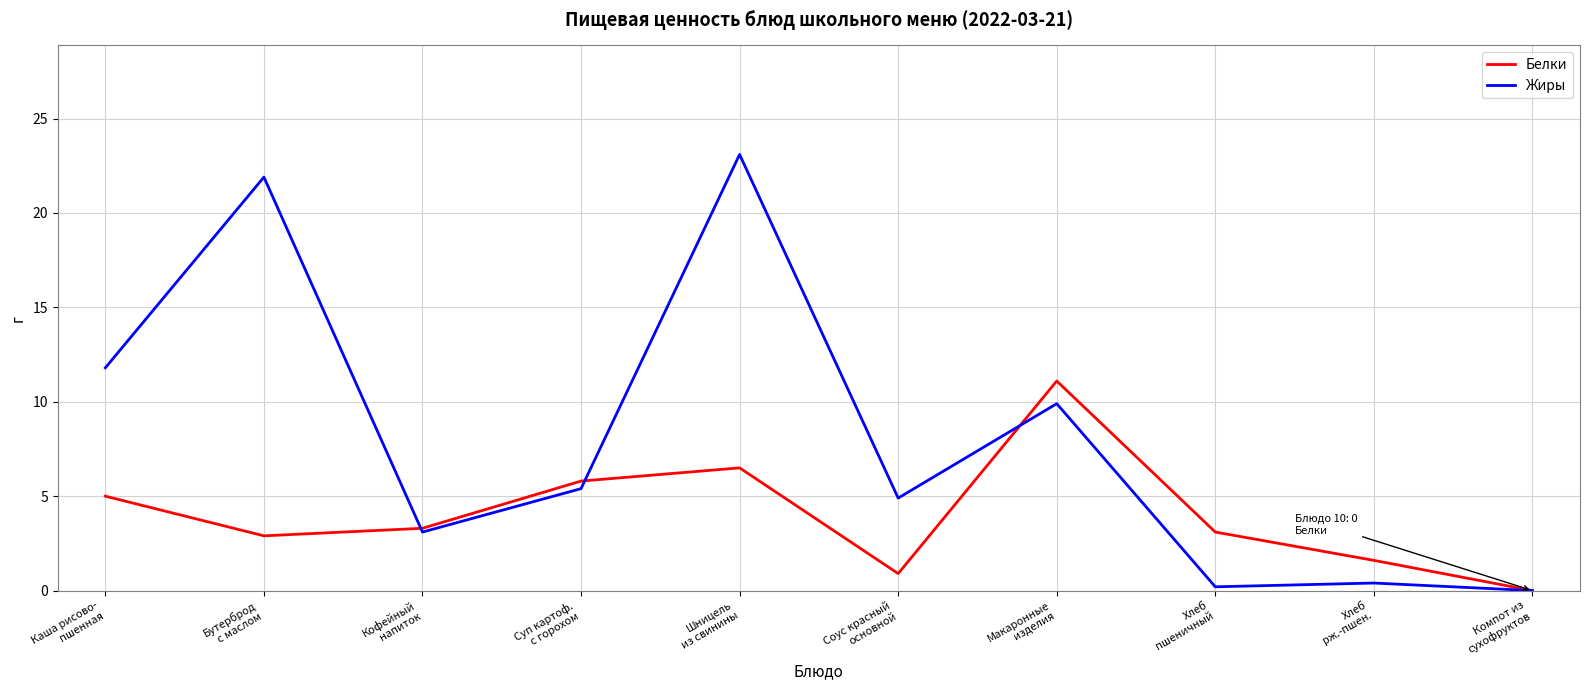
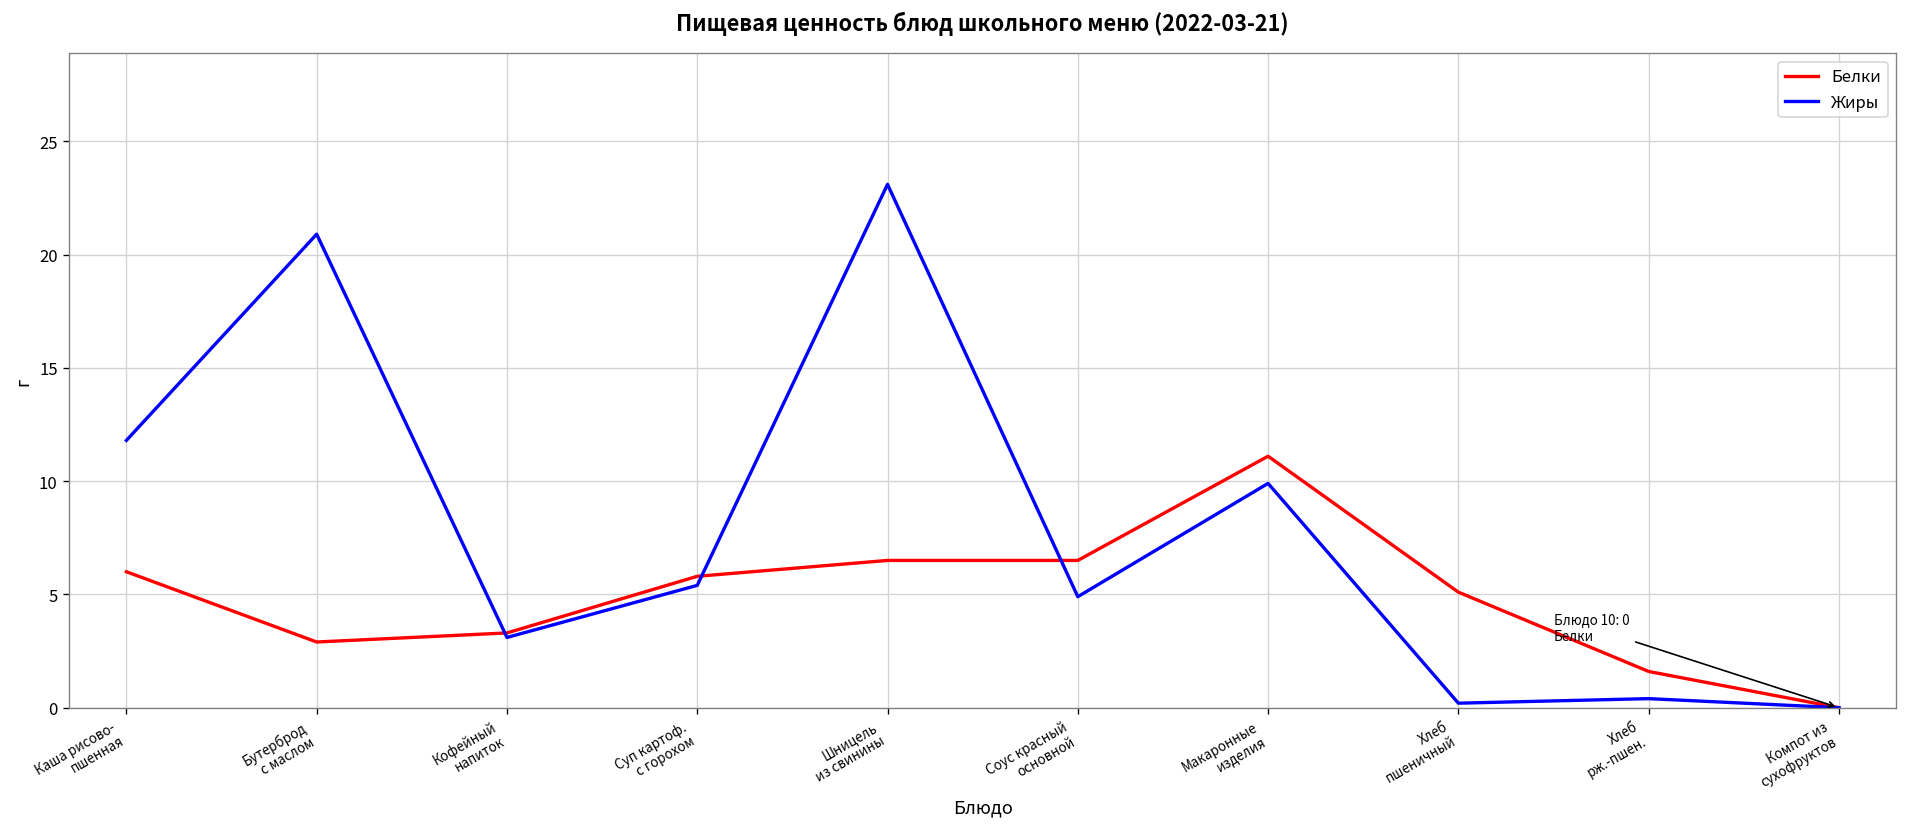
  {
    "Белки": {
-     "Каша рисово- пшенная": 5,
+     "Каша рисово- пшенная": 6,
      "Бутерброд с маслом": 2.9,
      "Кофейный напиток": 3.3,
      "Суп картоф. с горохом": 5.8,
      "Шницель из свинины": 6.5,
-     "Соус красный основной": 0.9,
+     "Соус красный основной": 6.5,
      "Макаронные изделия": 11.1,
-     "Хлеб пшеничный": 3.1
+     "Хлеб пшеничный": 5.1
    },
    "Жиры": {
      "Каша рисово- пшенная": 11.8,
-     "Бутерброд с маслом": 21.9,
+     "Бутерброд с маслом": 20.9,
      "Кофейный напиток": 3.1,
      "Суп картоф. с горохом": 5.4,
      "Шницель из свинины": 23.1,
      "Соус красный основной": 4.9,
      "Макаронные изделия": 9.9,
      "Хлеб пшеничный": 0.2
    }
  }
